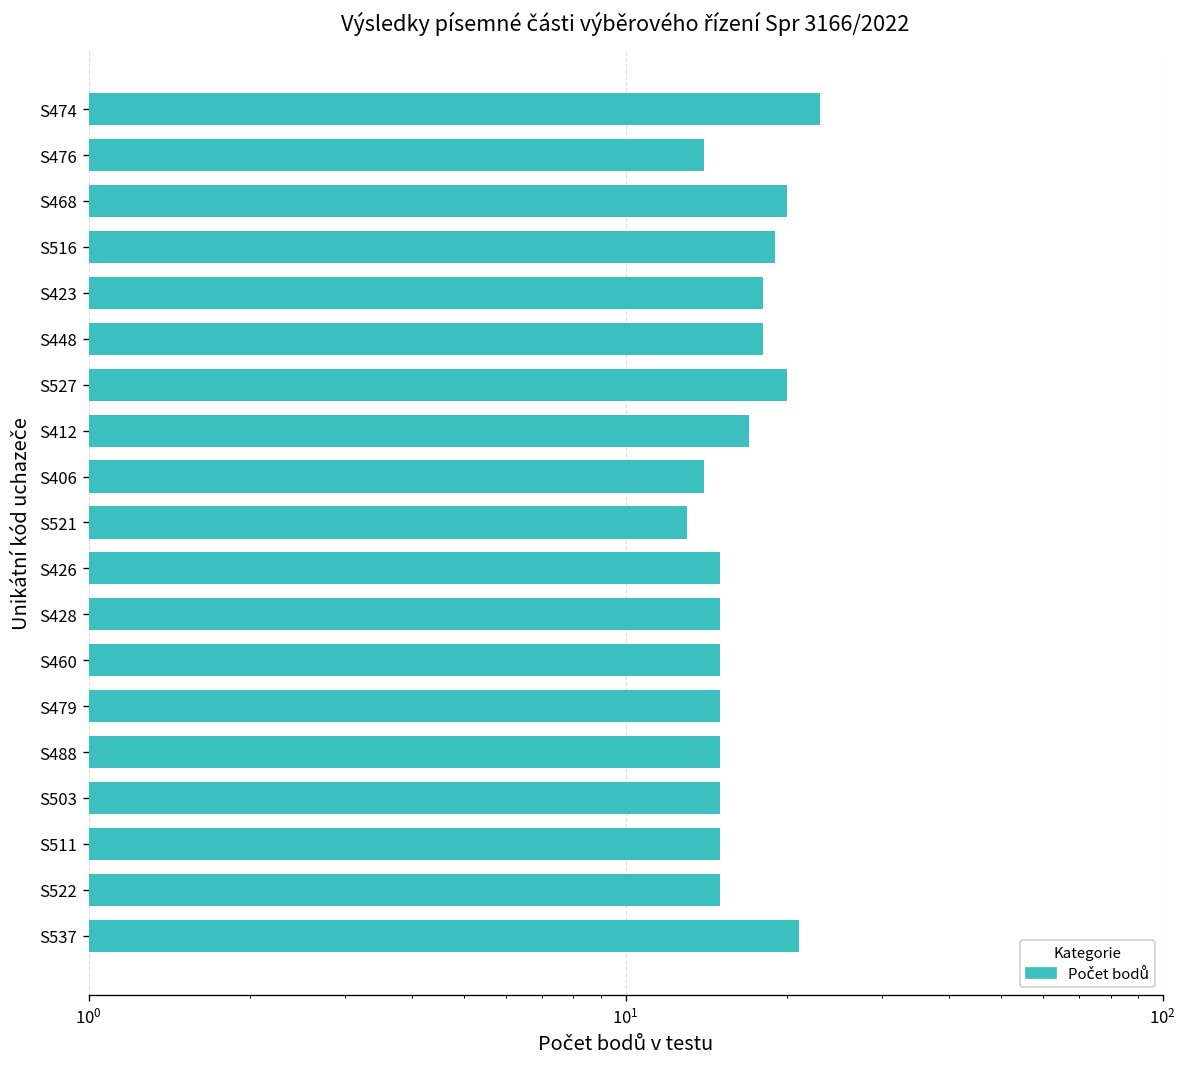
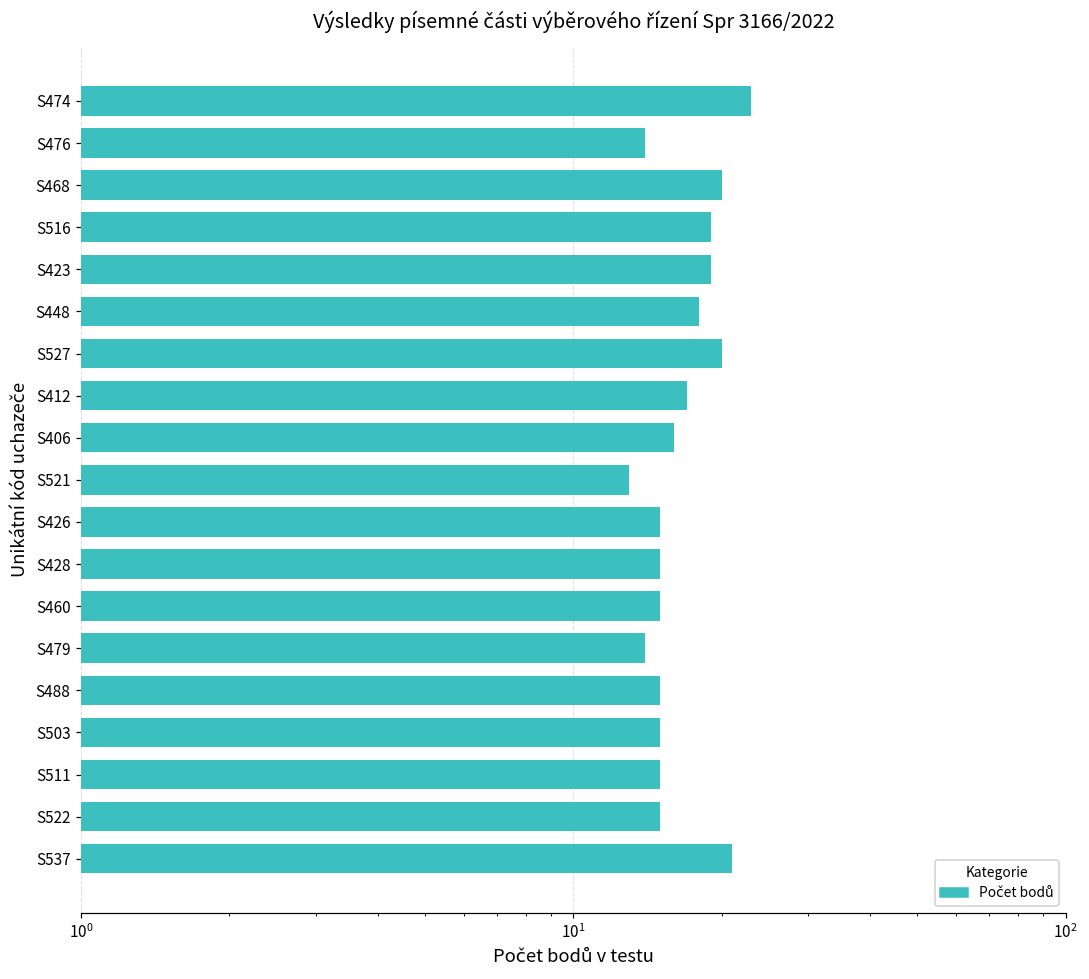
  {
    "S474": 23,
    "S476": 14,
    "S468": 20,
    "S516": 19,
-   "S423": 18,
+   "S423": 19,
    "S448": 18,
    "S527": 20,
    "S412": 17,
-   "S406": 14,
+   "S406": 16,
    "S521": 13,
    "S426": 15,
    "S428": 15,
    "S460": 15,
-   "S479": 15,
+   "S479": 14,
    "S488": 15,
    "S503": 15,
    "S511": 15,
    "S522": 15,
    "S537": 21
  }
